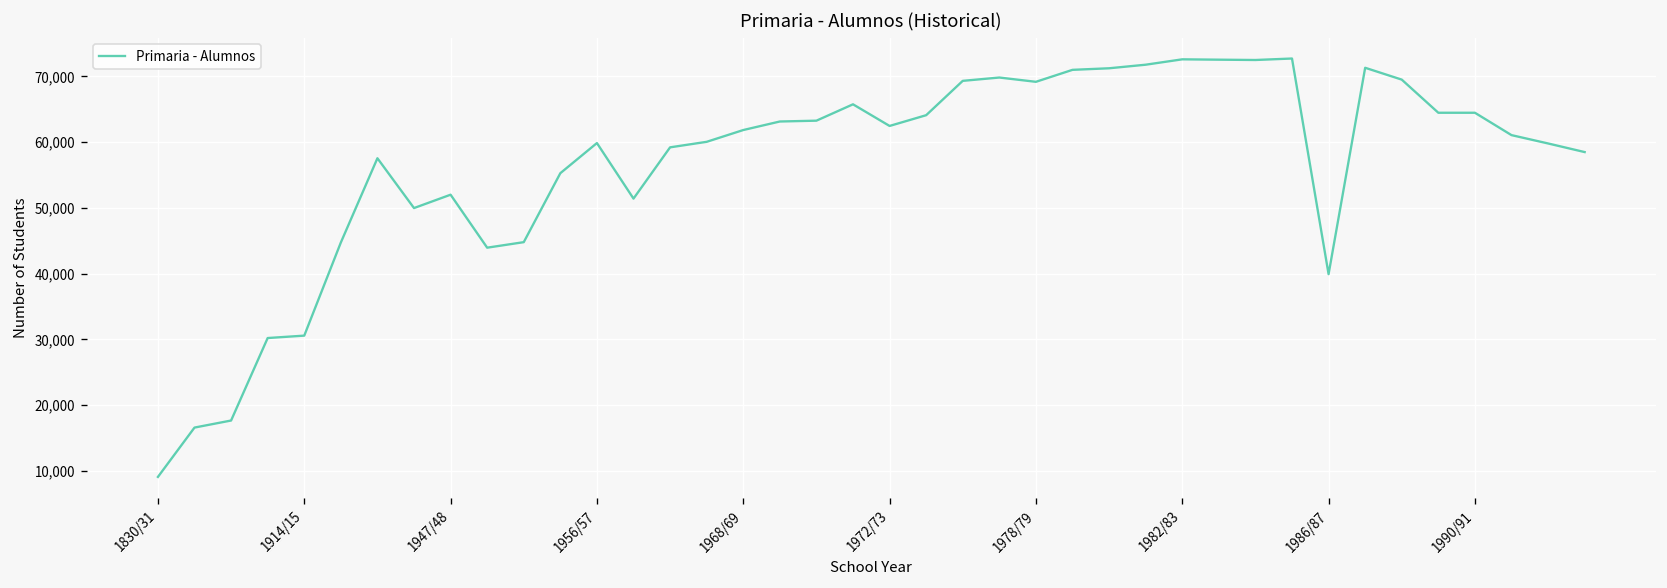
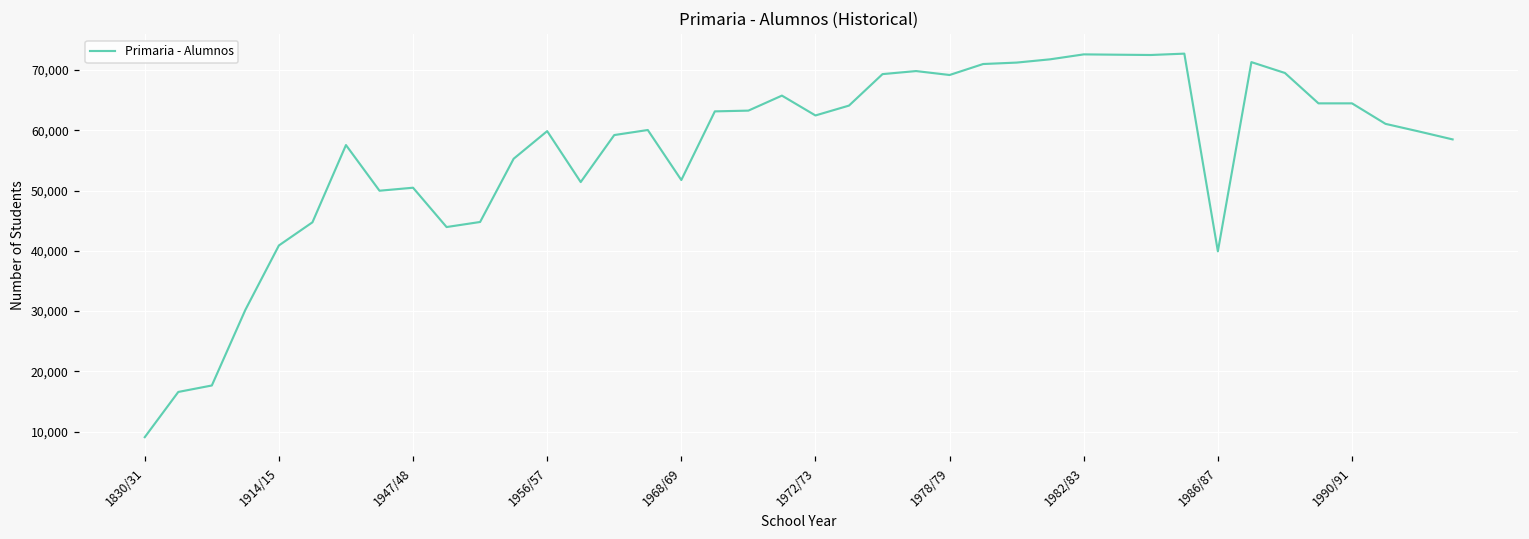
  {
    "1830/31": "9,000",
-   "1914/15": "31,000",
-   "1947/48": "52,000",
+   "1914/15": "41,000",
+   "1947/48": "50,000",
    "1956/57": "60,000",
-   "1968/69": "62,000",
+   "1968/69": "52,000",
    "1972/73": "62,000",
    "1978/79": "69,000",
    "1982/83": "73,000",
    "1986/87": "40,000",
    "1990/91": "64,000"
  }
